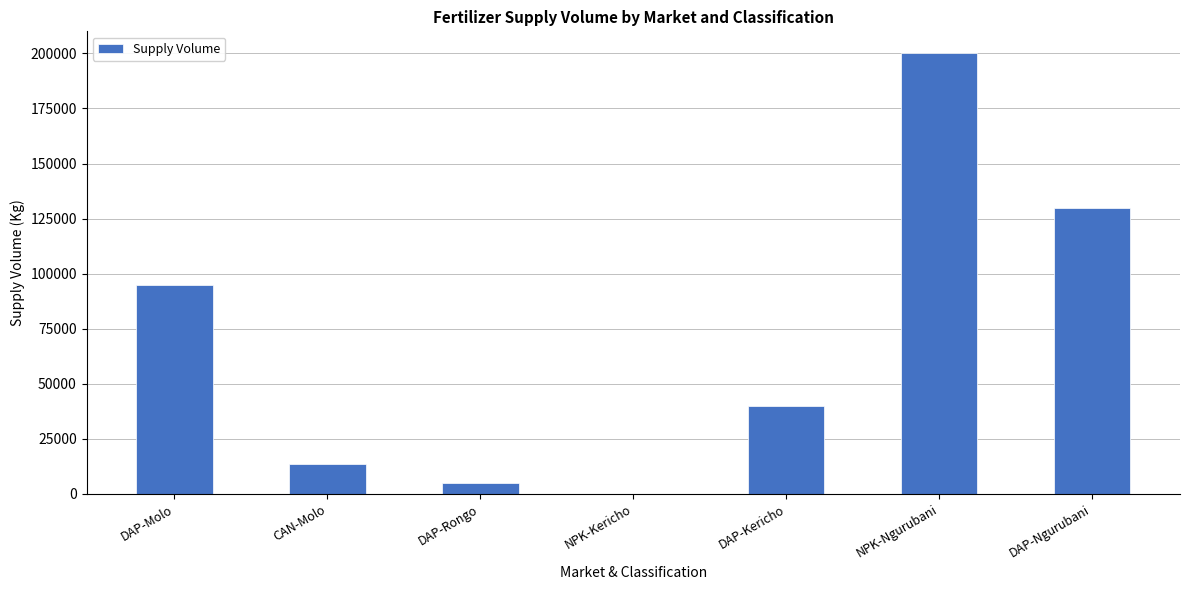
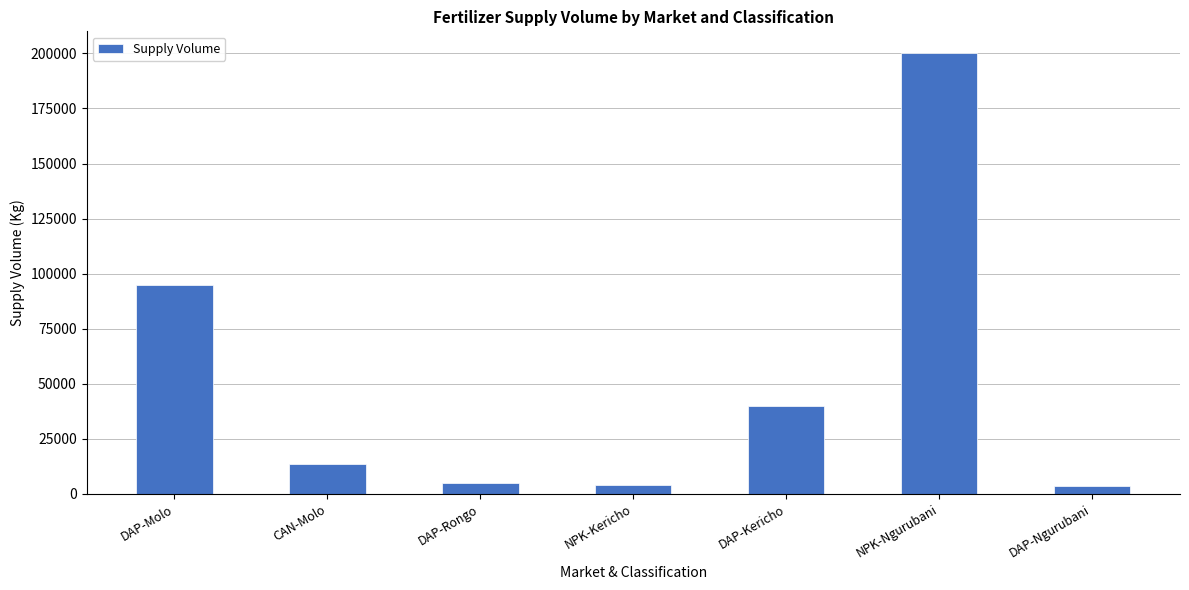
  {
    "DAP-Molo": 95000,
    "CAN-Molo": 14000,
    "DAP-Rongo": 5000,
-   "NPK-Kericho": 0,
+   "NPK-Kericho": 4000,
    "DAP-Kericho": 40000,
    "NPK-Ngurubani": 200000,
-   "DAP-Ngurubani": 130000
+   "DAP-Ngurubani": 4000
  }
